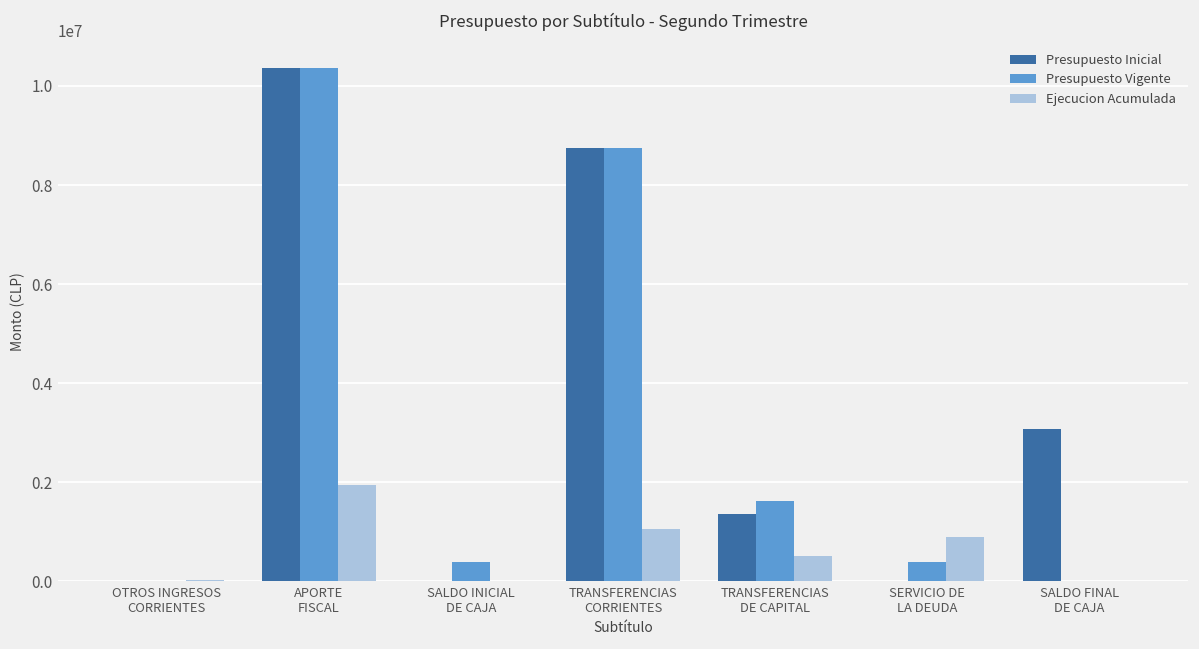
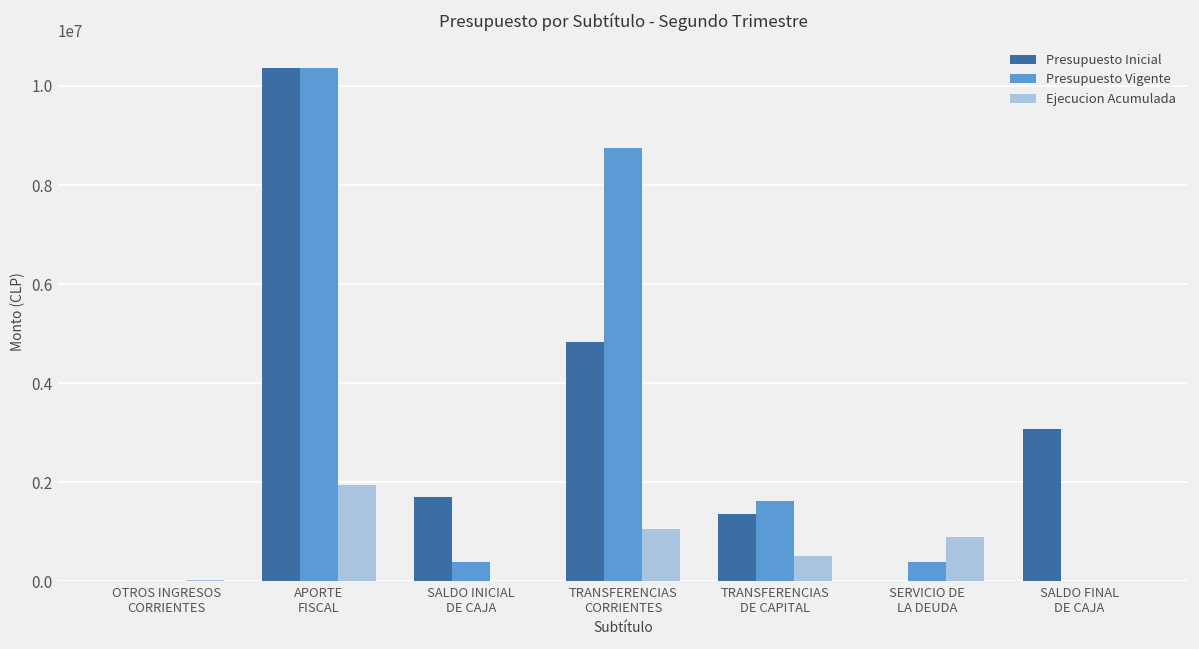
  {
    "Presupuesto Inicial": {
      "OTROS INGRESOS CORRIENTES": 0,
      "APORTE FISCAL": 10400000,
-     "SALDO INICIAL DE CAJA": 0,
-     "TRANSFERENCIAS CORRIENTES": 8700000,
+     "SALDO INICIAL DE CAJA": 1700000,
+     "TRANSFERENCIAS CORRIENTES": 4800000,
      "TRANSFERENCIAS DE CAPITAL": 1400000,
      "SALDO FINAL DE CAJA": 3100000
    },
    "Presupuesto Vigente": {
      "OTROS INGRESOS CORRIENTES": 0,
      "APORTE FISCAL": 10400000,
      "SALDO INICIAL DE CAJA": 400000,
      "TRANSFERENCIAS CORRIENTES": 8700000,
      "TRANSFERENCIAS DE CAPITAL": 1600000,
      "SERVICIO DE LA DEUDA": 400000
    },
    "Ejecucion Acumulada": {
      "APORTE FISCAL": 2000000,
      "SALDO INICIAL DE CAJA": 0,
      "TRANSFERENCIAS CORRIENTES": 1100000,
      "TRANSFERENCIAS DE CAPITAL": 500000,
      "SERVICIO DE LA DEUDA": 900000,
      "SALDO FINAL DE CAJA": 0
    }
  }
